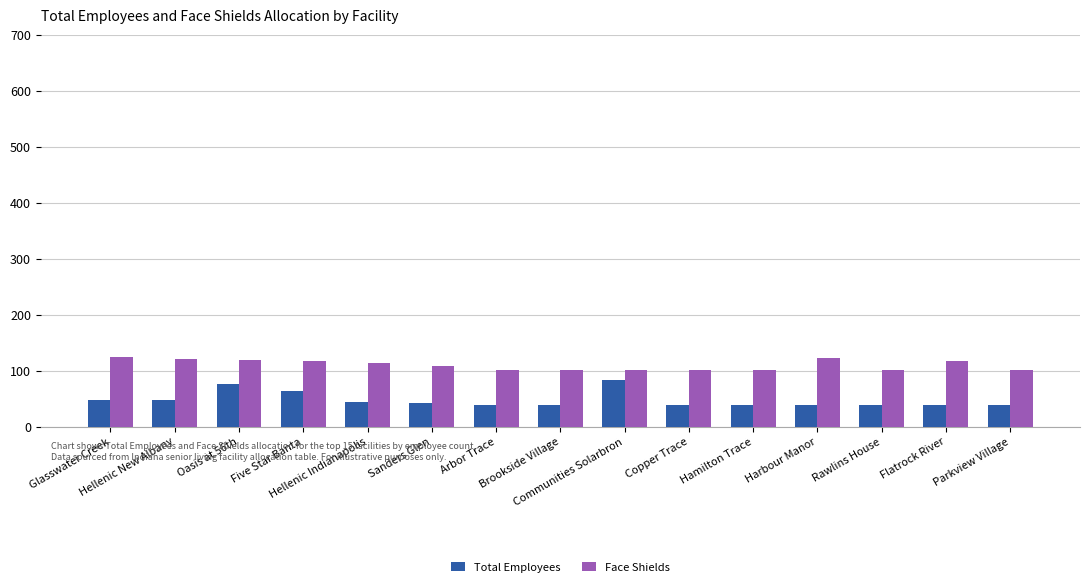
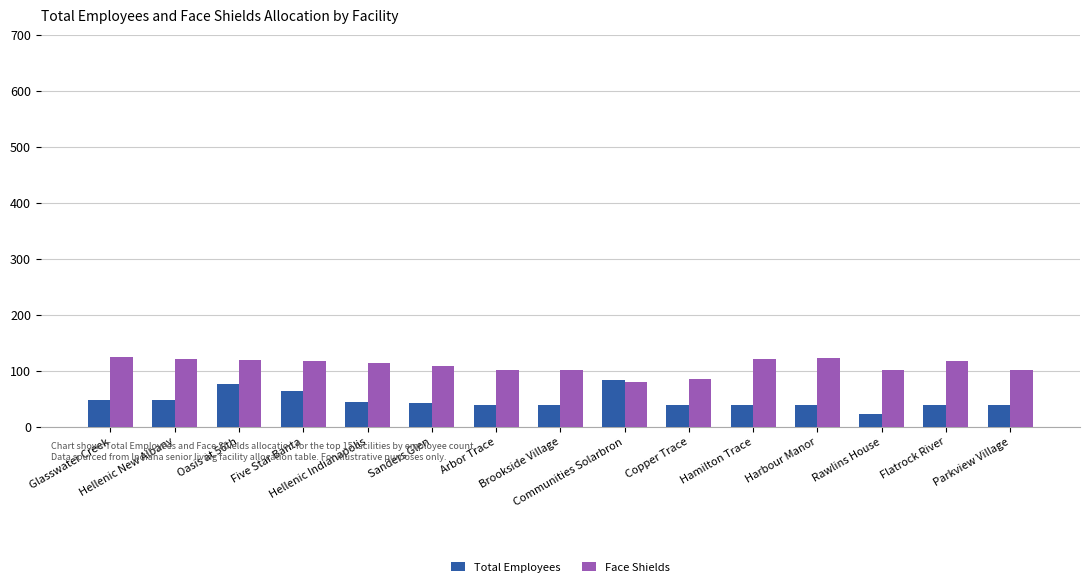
  {
    "Total Employees": {
      "Glasswater Creek": 50,
      "Hellenic New Albany": 50,
      "Oasis at 56th": 80,
      "Five Star Banta": 70,
      "Hellenic Indianapolis": 50,
      "Sanders Glen": 40,
      "Arbor Trace": 40,
      "Brookside Village": 40,
      "Communities Solarbron": 80,
      "Copper Trace": 40,
      "Hamilton Trace": 40,
      "Harbour Manor": 40,
-     "Rawlins House": 40,
+     "Rawlins House": 20,
      "Flatrock River": 40,
      "Parkview Village": 40
    },
    "Face Shields": {
      "Glasswater Creek": 120,
      "Hellenic New Albany": 120,
      "Oasis at 56th": 120,
      "Five Star Banta": 120,
      "Hellenic Indianapolis": 110,
      "Sanders Glen": 110,
      "Arbor Trace": 100,
      "Brookside Village": 100,
-     "Communities Solarbron": 100,
-     "Copper Trace": 100,
-     "Hamilton Trace": 100,
+     "Communities Solarbron": 80,
+     "Copper Trace": 80,
+     "Hamilton Trace": 120,
      "Harbour Manor": 120,
      "Rawlins House": 100,
      "Flatrock River": 120,
      "Parkview Village": 100
    }
  }
